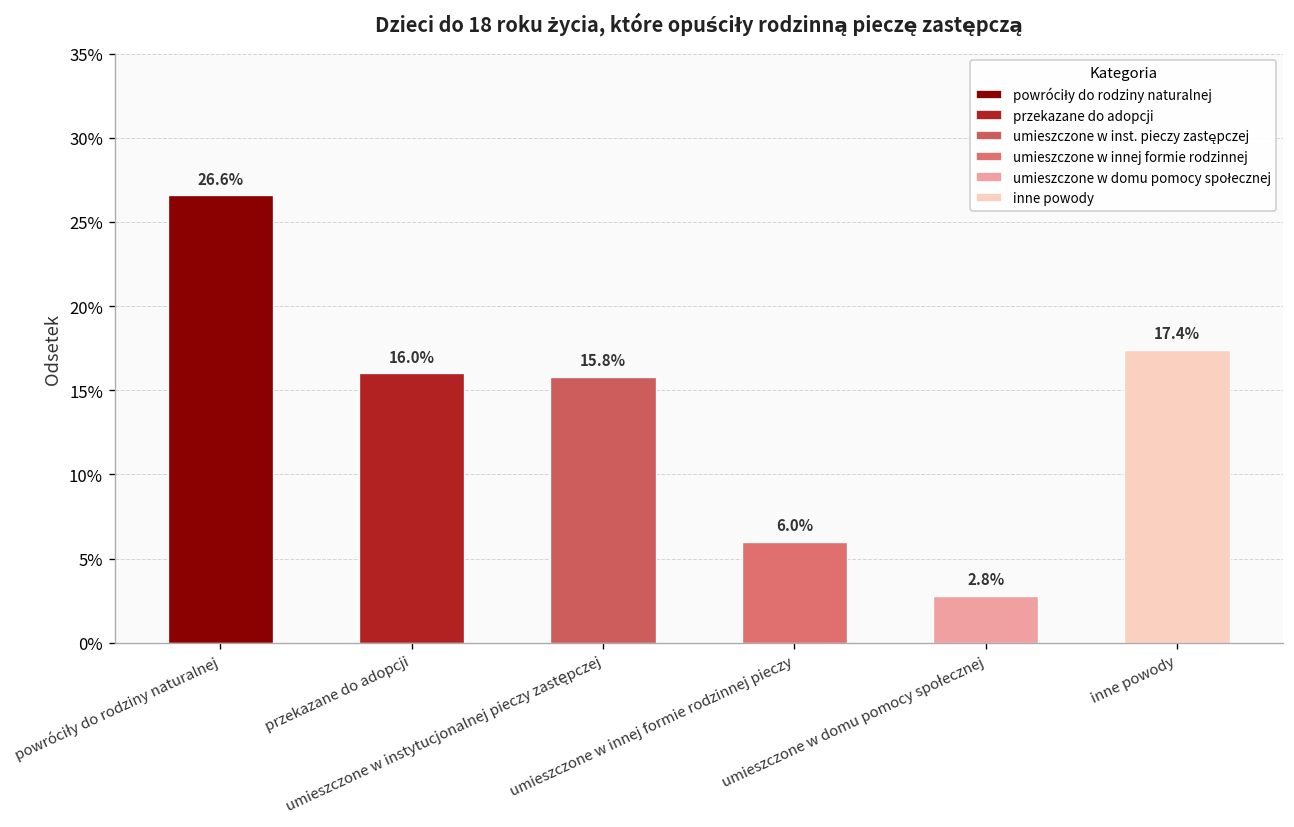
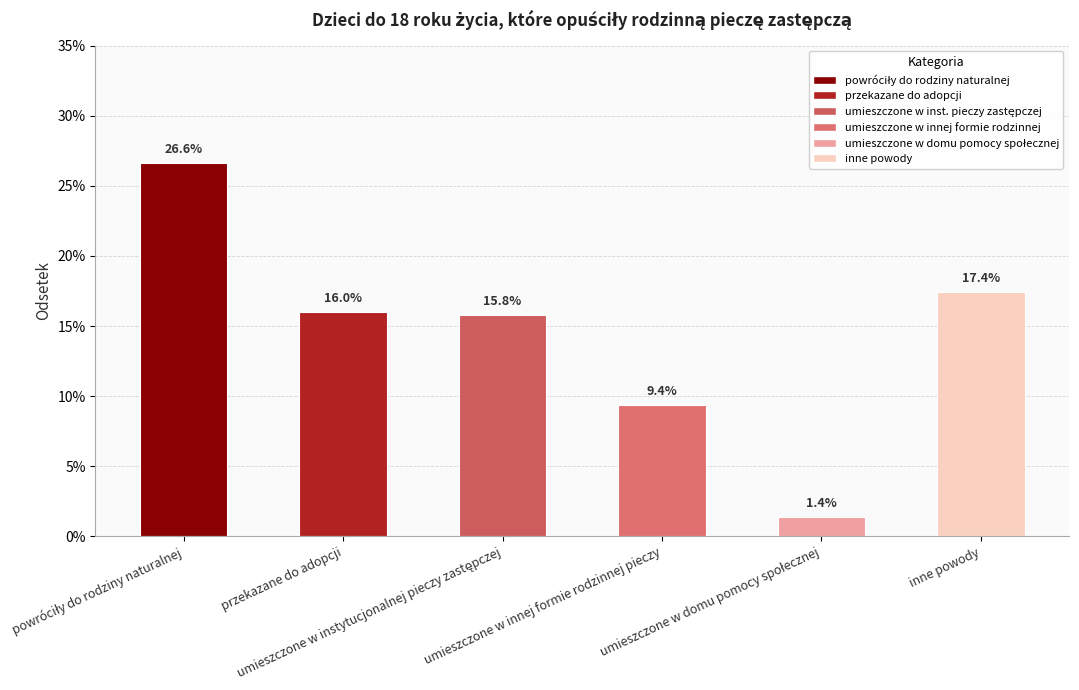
  {
    "powróciły do rodziny naturalnej": "26.6%",
    "przekazane do adopcji": "16.0%",
    "umieszczone w instytucjonalnej pieczy zastępczej": "15.8%",
-   "umieszczone w innej formie rodzinnej pieczy": "6.0%",
-   "umieszczone w domu pomocy społecznej": "2.8%",
+   "umieszczone w innej formie rodzinnej pieczy": "9.4%",
+   "umieszczone w domu pomocy społecznej": "1.4%",
    "inne powody": "17.4%"
  }
